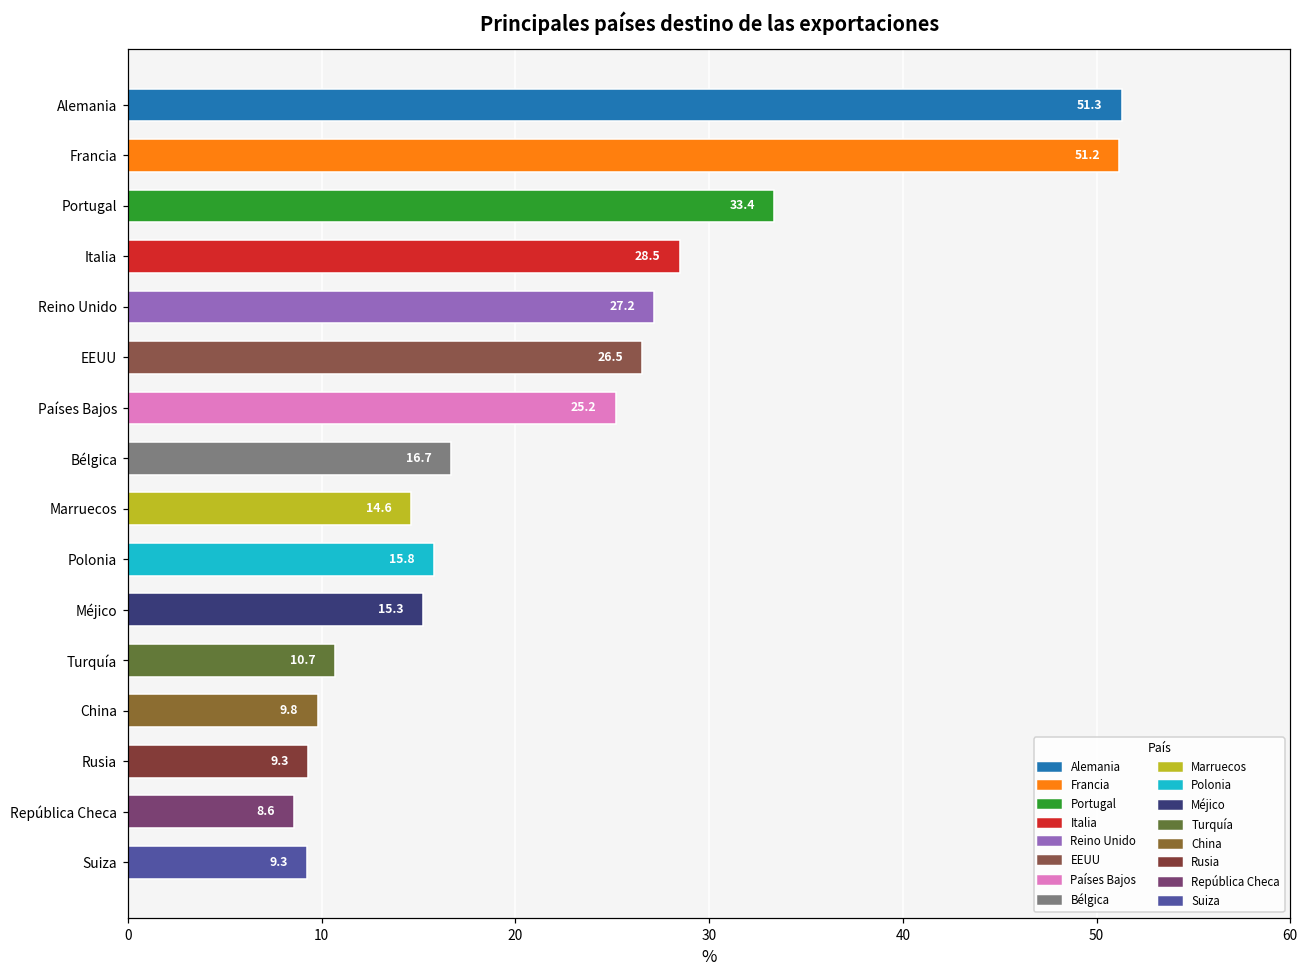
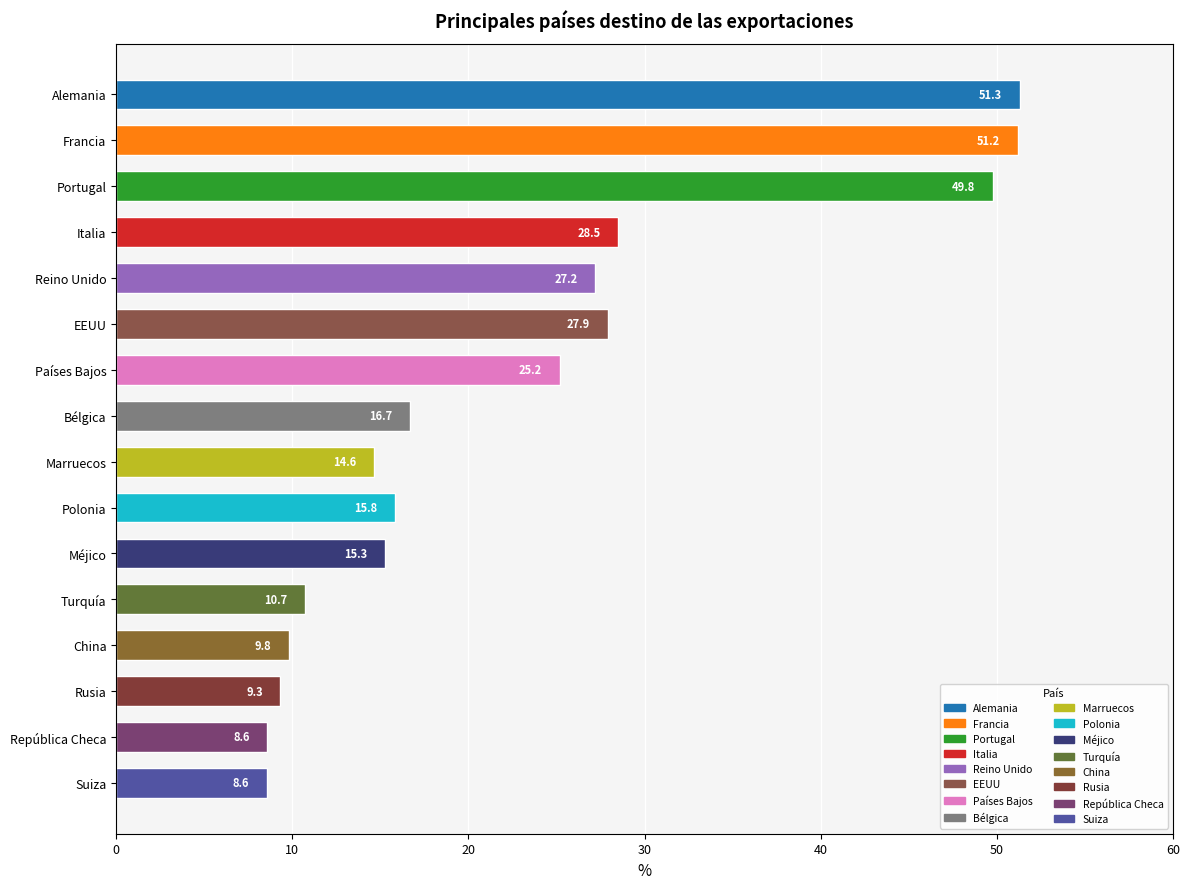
  {
    "Alemania": 51.3,
    "Francia": 51.2,
-   "Portugal": 33.4,
+   "Portugal": 49.8,
    "Italia": 28.5,
    "Reino Unido": 27.2,
-   "EEUU": 26.5,
+   "EEUU": 27.9,
    "Países Bajos": 25.2,
    "Bélgica": 16.7,
    "Marruecos": 14.6,
    "Polonia": 15.8,
    "Méjico": 15.3,
    "Turquía": 10.7,
    "China": 9.8,
    "Rusia": 9.3,
    "República Checa": 8.6,
-   "Suiza": 9.3
+   "Suiza": 8.6
  }
